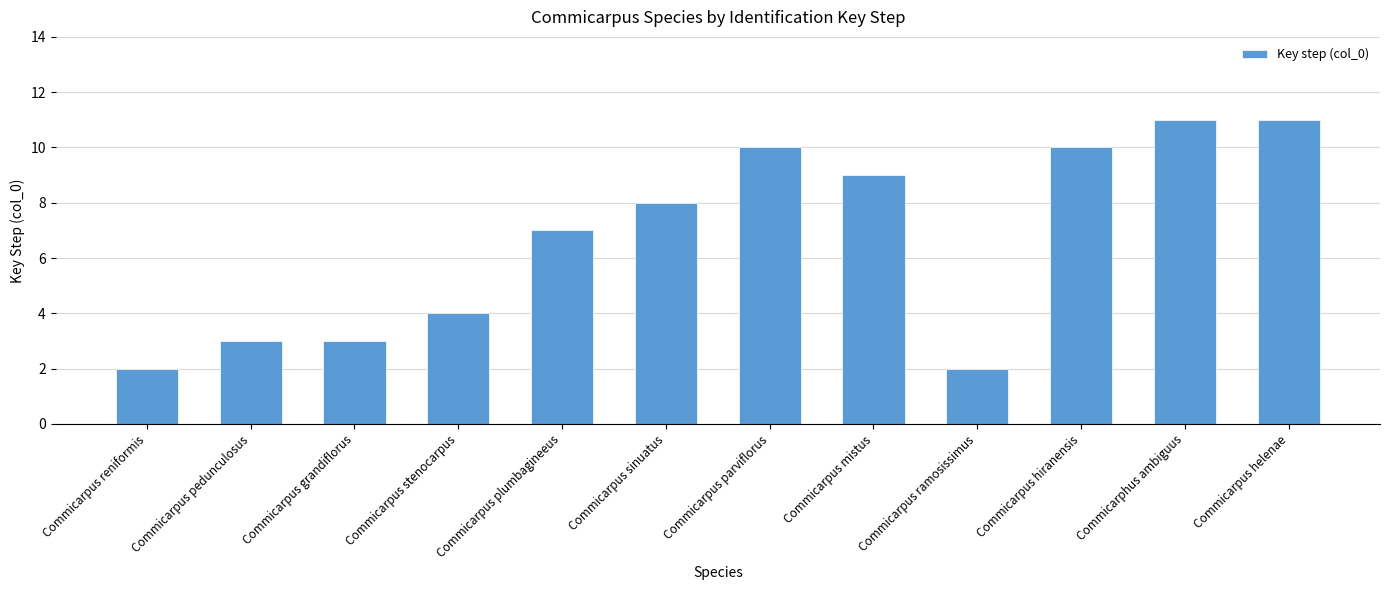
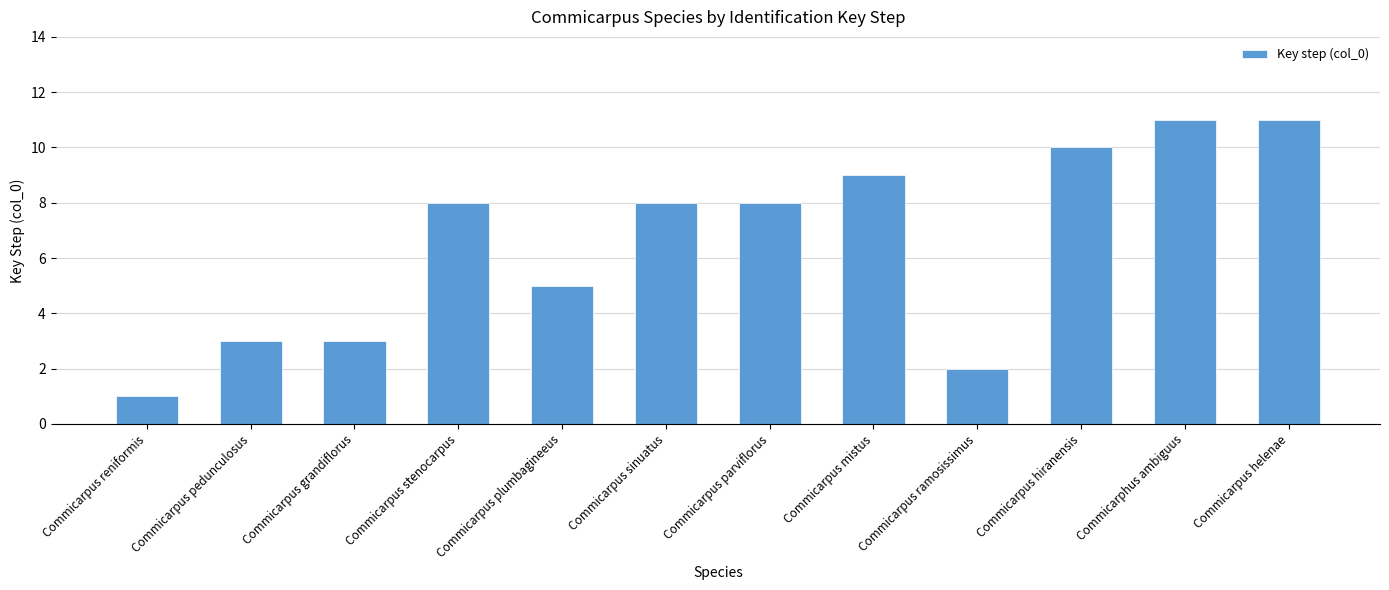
  {
-   "Commicarpus reniformis": 2,
+   "Commicarpus reniformis": 1,
    "Commicarpus pedunculosus": 3,
    "Commicarpus grandiflorus": 3,
-   "Commicarpus stenocarpus": 4,
-   "Commicarpus plumbagineeus": 7,
+   "Commicarpus stenocarpus": 8,
+   "Commicarpus plumbagineeus": 5,
    "Commicarpus sinuatus": 8,
-   "Commicarpus parviflorus": 10,
+   "Commicarpus parviflorus": 8,
    "Commicarpus mistus": 9,
    "Commicarpus ramosissimus": 2,
    "Commicarpus hiranensis": 10,
    "Commicarphus ambiguus": 11,
    "Commicarpus helenae": 11
  }
